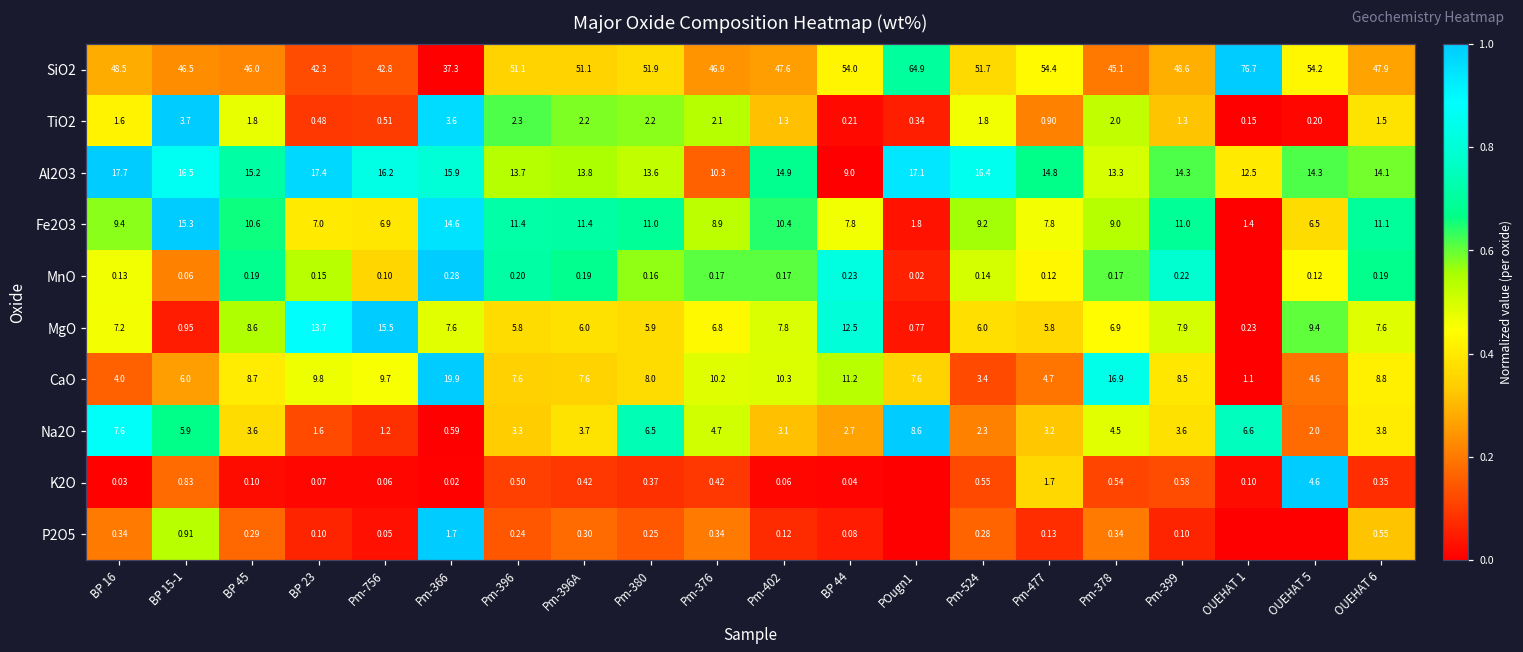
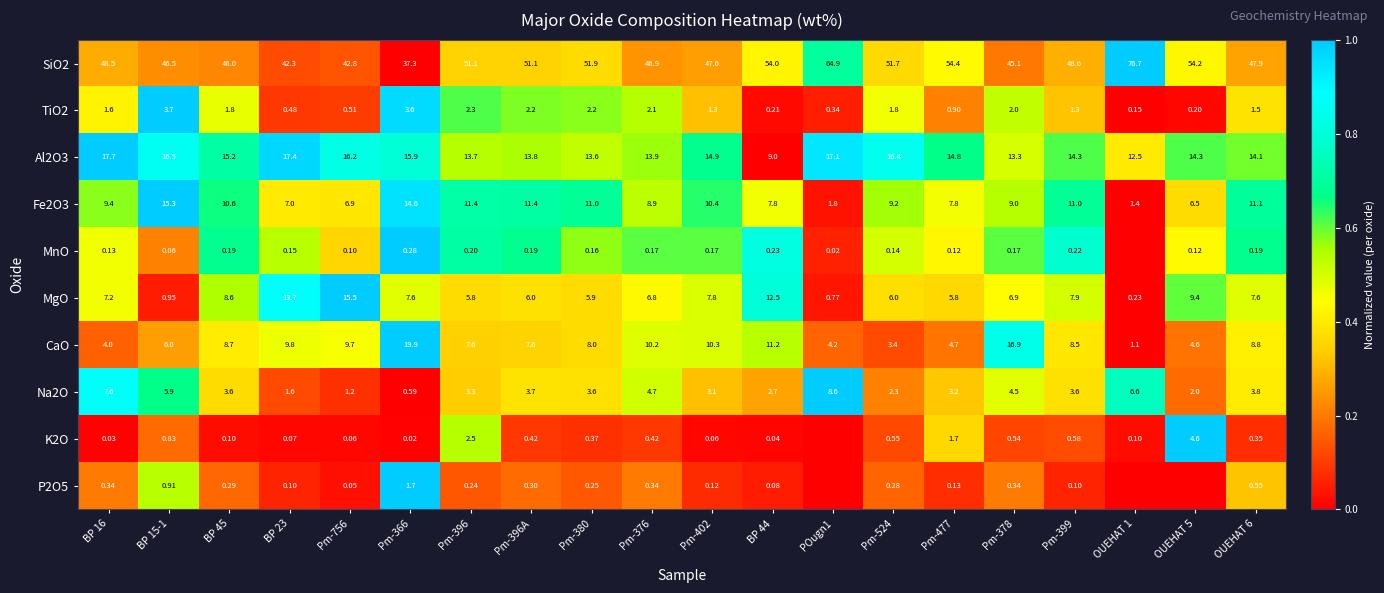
  {
    "SiO2": {
      "BP 16": 48.5,
      "BP 15-1": 46.5,
      "BP 45": 46.0,
      "BP 23": 42.3,
      "Pm-756": 42.8,
      "Pm-366": 37.3,
      "Pm-396": 51.1,
      "Pm-396A": 51.1,
      "Pm-380": 51.9,
      "Pm-376": 46.9,
      "Pm-402": 47.6,
      "BP 44": 54.0,
      "POugn1": 64.9,
      "Pm-524": 51.7,
      "Pm-477": 54.4,
      "Pm-378": 45.1,
      "Pm-399": 48.6,
      "OUEHAT 1": 76.7,
      "OUEHAT 5": 54.2,
      "OUEHAT 6": 47.9
    },
    "TiO2": {
      "BP 16": 1.6,
      "BP 15-1": 3.7,
      "BP 45": 1.8,
      "BP 23": 0.48,
      "Pm-756": 0.51,
      "Pm-366": 3.6,
      "Pm-396": 2.3,
      "Pm-396A": 2.2,
      "Pm-380": 2.2,
      "Pm-376": 2.1,
      "Pm-402": 1.3,
      "BP 44": 0.21,
      "POugn1": 0.34,
      "Pm-524": 1.8,
      "Pm-477": 0.90,
      "Pm-378": 2.0,
      "Pm-399": 1.3,
      "OUEHAT 1": 0.15,
      "OUEHAT 5": 0.20,
      "OUEHAT 6": 1.5
    },
    "Al2O3": {
      "BP 16": 17.7,
      "BP 15-1": 16.5,
      "BP 45": 15.2,
      "BP 23": 17.4,
      "Pm-756": 16.2,
      "Pm-366": 15.9,
      "Pm-396": 13.7,
      "Pm-396A": 13.8,
      "Pm-380": 13.6,
-     "Pm-376": 10.3,
+     "Pm-376": 13.9,
      "Pm-402": 14.9,
      "BP 44": 9.0,
      "POugn1": 17.1,
      "Pm-524": 16.4,
      "Pm-477": 14.8,
      "Pm-378": 13.3,
      "Pm-399": 14.3,
      "OUEHAT 1": 12.5,
      "OUEHAT 5": 14.3,
      "OUEHAT 6": 14.1
    },
    "Fe2O3": {
      "BP 16": 9.4,
      "BP 15-1": 15.3,
      "BP 45": 10.6,
      "BP 23": 7.0,
      "Pm-756": 6.9,
      "Pm-366": 14.6,
      "Pm-396": 11.4,
      "Pm-396A": 11.4,
      "Pm-380": 11.0,
      "Pm-376": 8.9,
      "Pm-402": 10.4,
      "BP 44": 7.8,
      "POugn1": 1.8,
      "Pm-524": 9.2,
      "Pm-477": 7.8,
      "Pm-378": 9.0,
      "Pm-399": 11.0,
      "OUEHAT 1": 1.4,
      "OUEHAT 5": 6.5,
      "OUEHAT 6": 11.1
    },
    "MnO": {
      "BP 16": 0.13,
      "BP 15-1": 0.06,
      "BP 45": 0.19,
      "BP 23": 0.15,
      "Pm-756": 0.10,
      "Pm-366": 0.28,
      "Pm-396": 0.20,
      "Pm-396A": 0.19,
      "Pm-380": 0.16,
      "Pm-376": 0.17,
      "Pm-402": 0.17,
      "BP 44": 0.23,
      "POugn1": 0.02,
      "Pm-524": 0.14,
      "Pm-477": 0.12,
      "Pm-378": 0.17,
      "Pm-399": 0.22,
      "OUEHAT 5": 0.12,
      "OUEHAT 6": 0.19
    },
    "MgO": {
      "BP 16": 7.2,
      "BP 15-1": 0.95,
      "BP 45": 8.6,
      "BP 23": 13.7,
      "Pm-756": 15.5,
      "Pm-366": 7.6,
      "Pm-396": 5.8,
      "Pm-396A": 6.0,
      "Pm-380": 5.9,
      "Pm-376": 6.8,
      "Pm-402": 7.8,
      "BP 44": 12.5,
      "POugn1": 0.77,
      "Pm-524": 6.0,
      "Pm-477": 5.8,
      "Pm-378": 6.9,
      "Pm-399": 7.9,
      "OUEHAT 1": 0.23,
      "OUEHAT 5": 9.4,
      "OUEHAT 6": 7.6
    },
    "CaO": {
      "BP 16": 4.0,
      "BP 15-1": 6.0,
      "BP 45": 8.7,
      "BP 23": 9.8,
      "Pm-756": 9.7,
      "Pm-366": 19.9,
      "Pm-396": 7.6,
      "Pm-396A": 7.6,
      "Pm-380": 8.0,
      "Pm-376": 10.2,
      "Pm-402": 10.3,
      "BP 44": 11.2,
-     "POugn1": 7.6,
+     "POugn1": 4.2,
      "Pm-524": 3.4,
      "Pm-477": 4.7,
      "Pm-378": 16.9,
      "Pm-399": 8.5,
      "OUEHAT 1": 1.1,
      "OUEHAT 5": 4.6,
      "OUEHAT 6": 8.8
    },
    "Na2O": {
      "BP 16": 7.6,
      "BP 15-1": 5.9,
      "BP 45": 3.6,
      "BP 23": 1.6,
      "Pm-756": 1.2,
      "Pm-366": 0.59,
      "Pm-396": 3.3,
      "Pm-396A": 3.7,
-     "Pm-380": 6.5,
+     "Pm-380": 3.6,
      "Pm-376": 4.7,
      "Pm-402": 3.1,
      "BP 44": 2.7,
      "POugn1": 8.6,
      "Pm-524": 2.3,
      "Pm-477": 3.2,
      "Pm-378": 4.5,
      "Pm-399": 3.6,
      "OUEHAT 1": 6.6,
      "OUEHAT 5": 2.0,
      "OUEHAT 6": 3.8
    },
    "K2O": {
      "BP 16": 0.03,
      "BP 15-1": 0.83,
      "BP 45": 0.10,
      "BP 23": 0.07,
      "Pm-756": 0.06,
      "Pm-366": 0.02,
-     "Pm-396": 0.50,
+     "Pm-396": 2.5,
      "Pm-396A": 0.42,
      "Pm-380": 0.37,
      "Pm-376": 0.42,
      "Pm-402": 0.06,
      "BP 44": 0.04,
      "Pm-524": 0.55,
      "Pm-477": 1.7,
      "Pm-378": 0.54,
      "Pm-399": 0.58,
      "OUEHAT 1": 0.10,
      "OUEHAT 5": 4.6,
      "OUEHAT 6": 0.35
    },
    "P2O5": {
      "BP 16": 0.34,
      "BP 15-1": 0.91,
      "BP 45": 0.29,
      "BP 23": 0.10,
      "Pm-756": 0.05,
      "Pm-366": 1.7,
      "Pm-396": 0.24,
      "Pm-396A": 0.30,
      "Pm-380": 0.25,
      "Pm-376": 0.34,
      "Pm-402": 0.12,
      "BP 44": 0.08,
      "Pm-524": 0.28,
      "Pm-477": 0.13,
      "Pm-378": 0.34,
      "Pm-399": 0.10,
      "OUEHAT 6": 0.55
    }
  }
